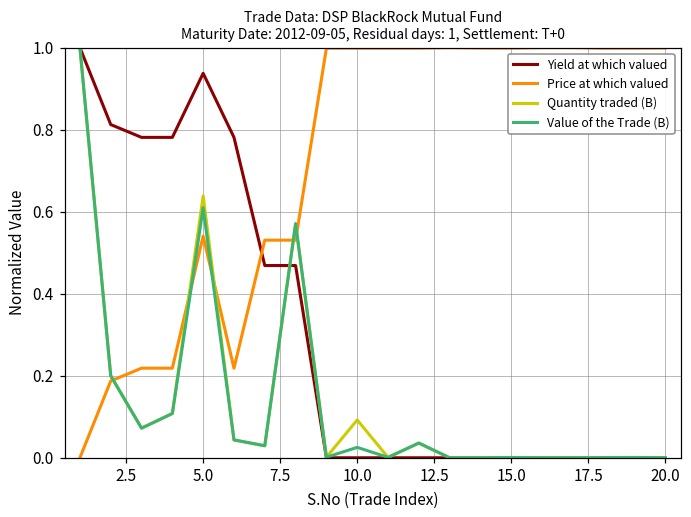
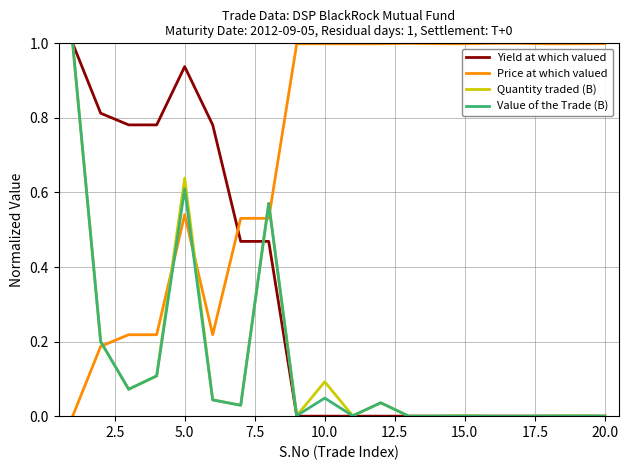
  {
    "Yield at which valued": {
      "5.0": 0.94,
      "10.0": 0.00
    },
    "Price at which valued": {
      "5.0": 0.54,
      "10.0": 1.00,
      "15.0": 1.00,
      "20.0": 1.00
    },
    "Quantity traded (B)": {
      "5.0": 0.64,
      "10.0": 0.09
    },
    "Value of the Trade (B)": {
      "5.0": 0.61,
-     "10.0": 0.03
+     "10.0": 0.05
    }
  }
